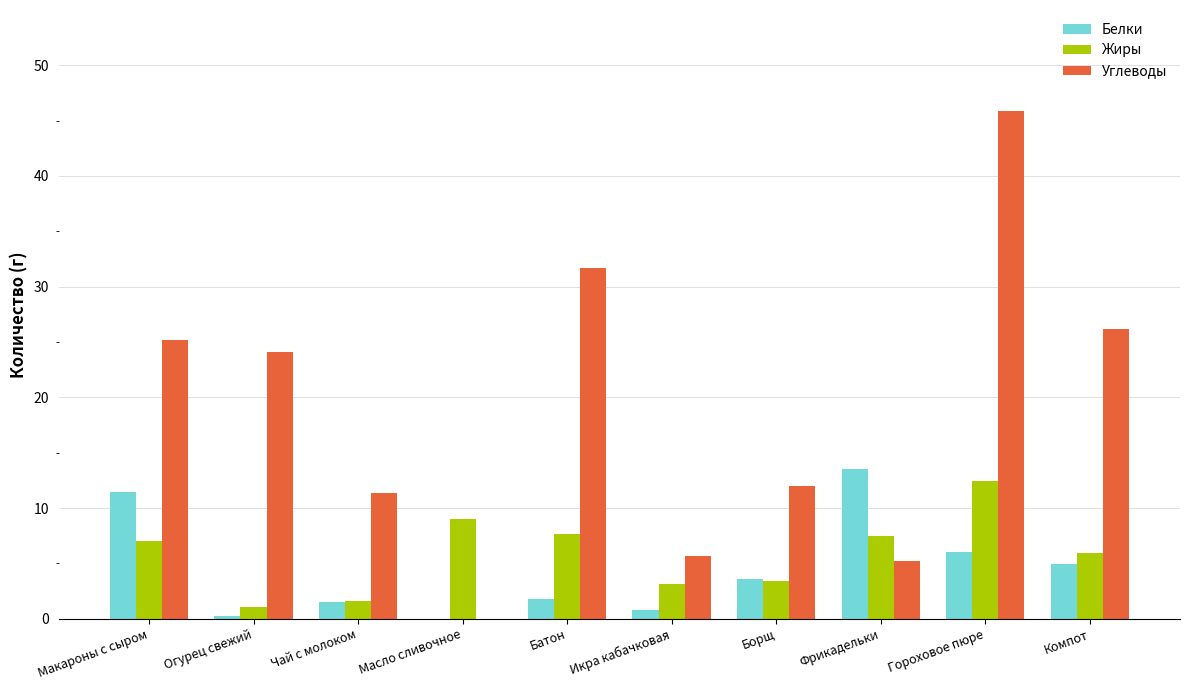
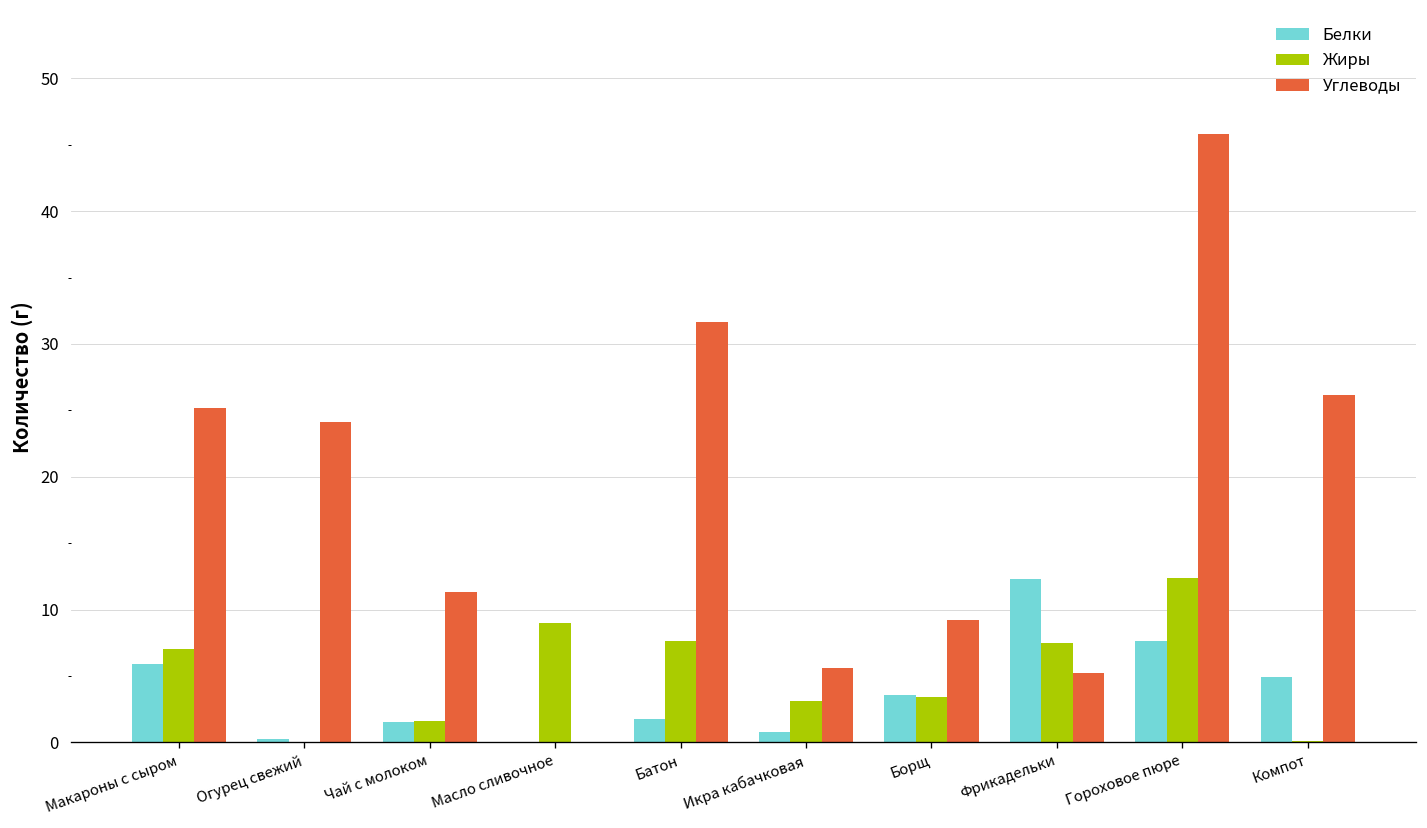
  {
    "Белки": {
-     "Макароны с сыром": 11.4,
+     "Макароны с сыром": 5.9,
      "Огурец свежий": 0.2,
      "Чай с молоком": 1.5,
      "Масло сливочное": 0.0,
      "Батон": 1.8,
      "Икра кабачковая": 0.8,
      "Борщ": 3.6,
-     "Фрикадельки": 13.5,
-     "Гороховое пюре": 6.0,
+     "Фрикадельки": 12.3,
+     "Гороховое пюре": 7.6,
      "Компот": 4.9
    },
    "Жиры": {
      "Макароны с сыром": 7.0,
-     "Огурец свежий": 1.1,
+     "Огурец свежий": 0.0,
      "Чай с молоком": 1.6,
      "Масло сливочное": 9.0,
      "Батон": 7.7,
      "Икра кабачковая": 3.1,
      "Борщ": 3.5,
      "Фрикадельки": 7.5,
      "Гороховое пюре": 12.4,
-     "Компот": 5.9
+     "Компот": 0.1
    },
    "Углеводы": {
      "Макароны с сыром": 25.2,
      "Огурец свежий": 24.1,
      "Чай с молоком": 11.3,
      "Масло сливочное": 0.0,
      "Батон": 31.7,
      "Икра кабачковая": 5.6,
-     "Борщ": 12.0,
+     "Борщ": 9.2,
      "Фрикадельки": 5.2,
      "Гороховое пюре": 45.8,
      "Компот": 26.1
    }
  }
